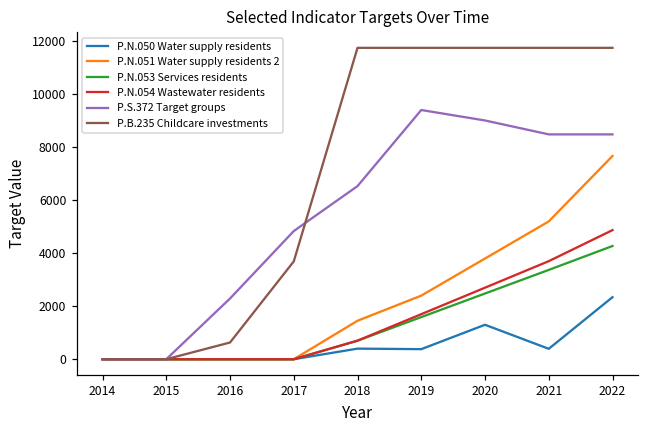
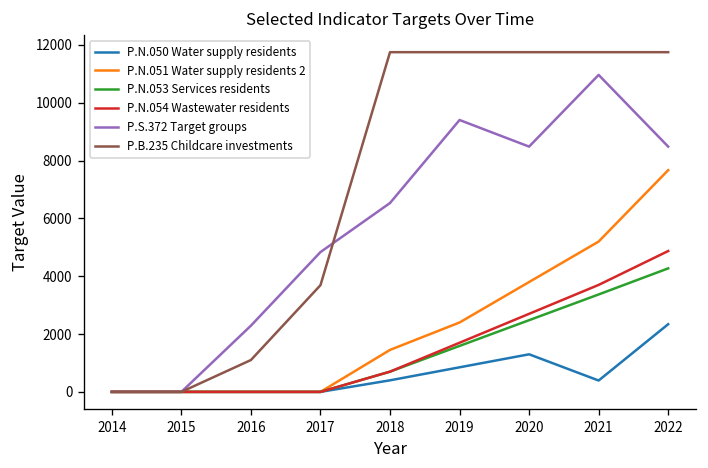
  {
    "P.N.050 Water supply residents": {
      "2018": 400,
-     "2019": 400,
+     "2019": 900,
      "2020": 1300,
      "2021": 400,
      "2022": 2300
    },
    "P.N.051 Water supply residents 2": {
      "2018": 1500,
      "2019": 2400,
      "2020": 3800,
      "2021": 5200,
      "2022": 7700
    },
    "P.N.053 Services residents": {
      "2019": 1600,
      "2020": 2500,
      "2021": 3400,
      "2022": 4300
    },
    "P.N.054 Wastewater residents": {
      "2019": 1700,
      "2020": 2700,
      "2021": 3700,
      "2022": 4900
    },
    "P.S.372 Target groups": {
      "2016": 2300,
      "2017": 4800,
      "2018": 6500,
      "2019": 9400,
-     "2020": 9000,
-     "2021": 8500,
+     "2020": 8500,
+     "2021": 11000,
      "2022": 8500
    },
    "P.B.235 Childcare investments": {
-     "2016": 600,
+     "2016": 1100,
      "2017": 3700,
      "2018": 11800,
      "2019": 11800,
      "2020": 11800,
      "2021": 11800,
      "2022": 11800
    }
  }
